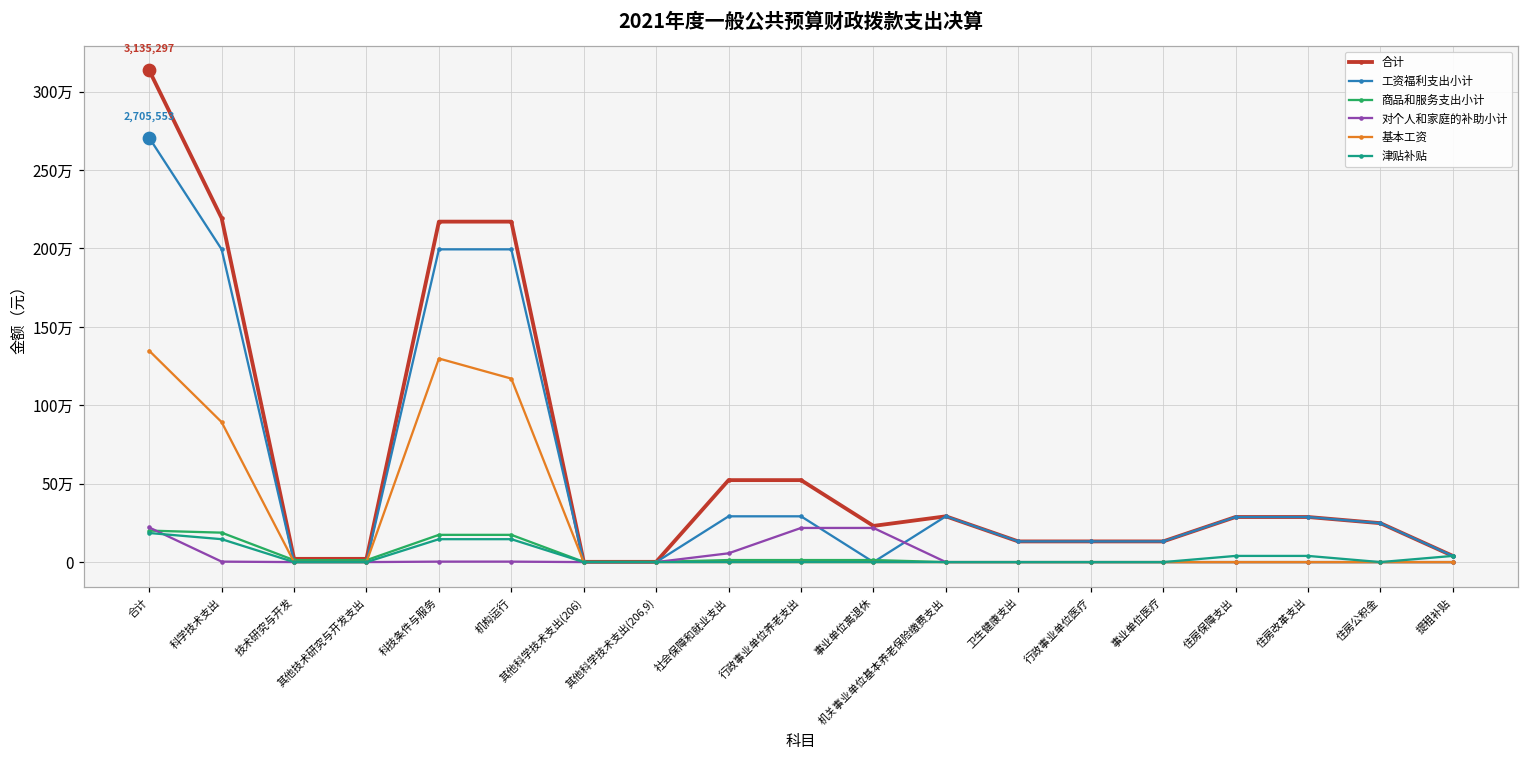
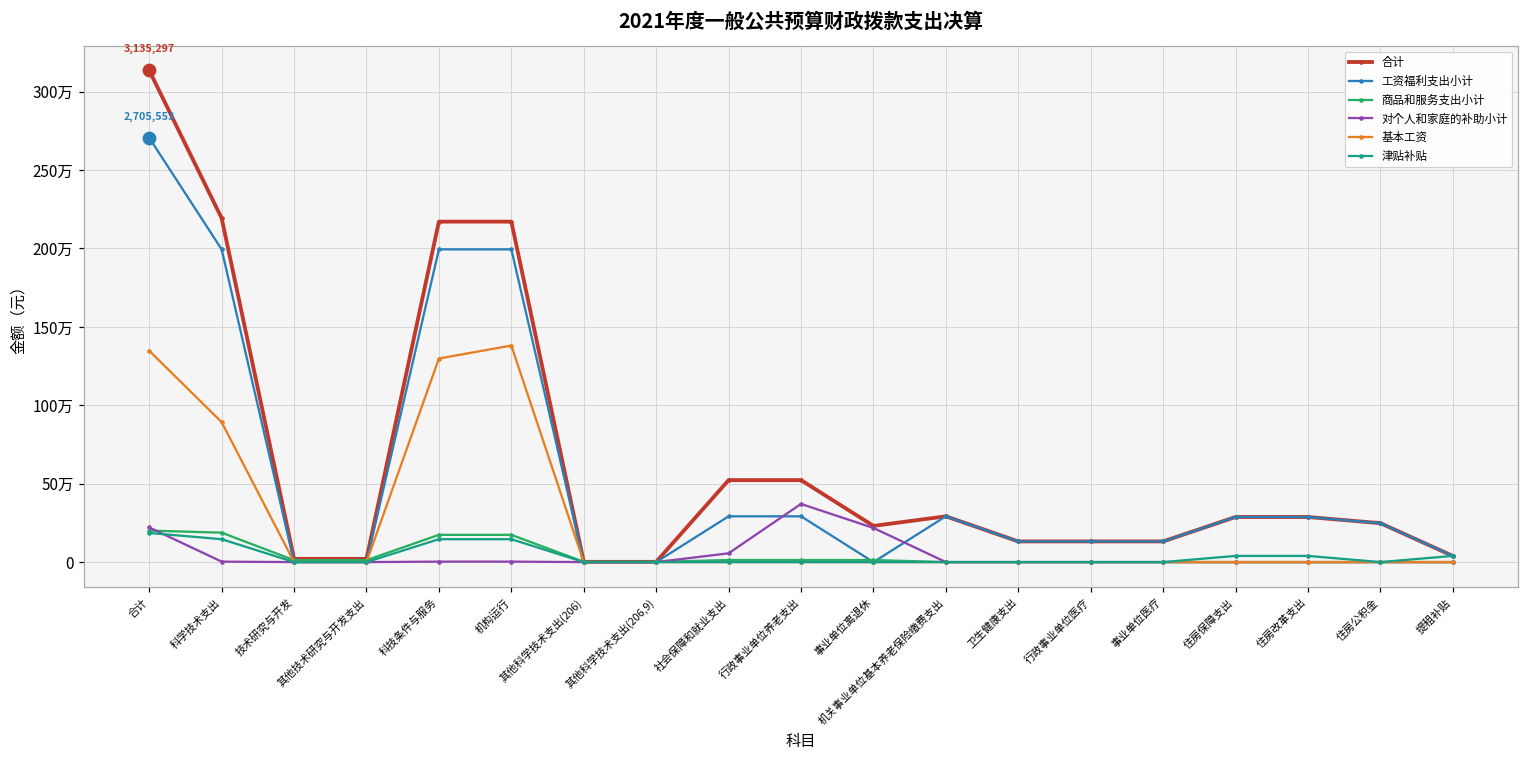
  {
    "对个人和家庭的补助小计": {
      "合计": "22万",
      "科学技术支出": "0万",
      "科技条件与服务": "0万",
      "机构运行": "0万",
      "社会保障和就业支出": "6万",
-     "行政事业单位养老支出": "22万"
+     "行政事业单位养老支出": "37万"
    },
    "基本工资": {
      "合计": "135万",
      "科学技术支出": "89万",
      "科技条件与服务": "130万",
-     "机构运行": "117万"
+     "机构运行": "138万"
    }
  }
